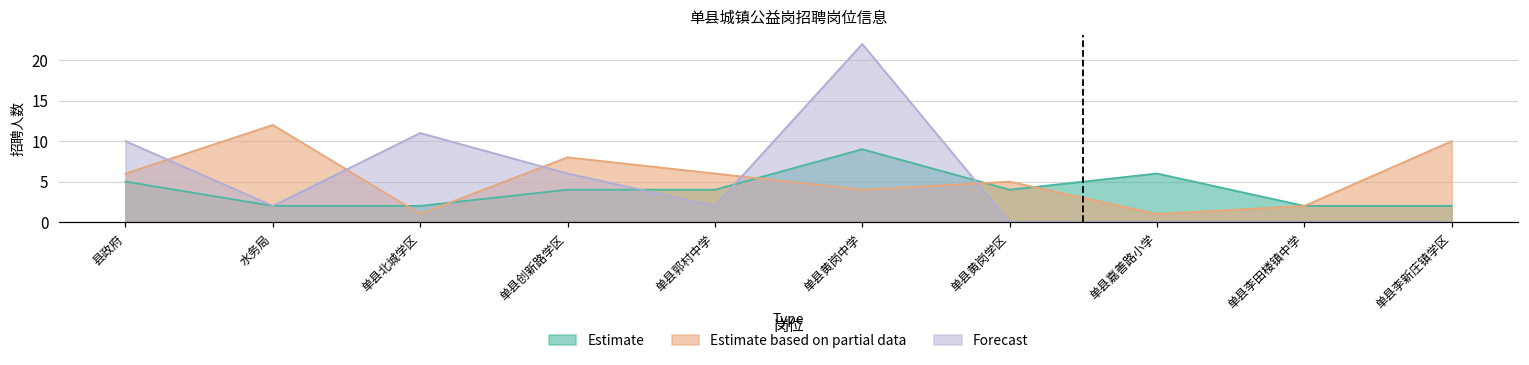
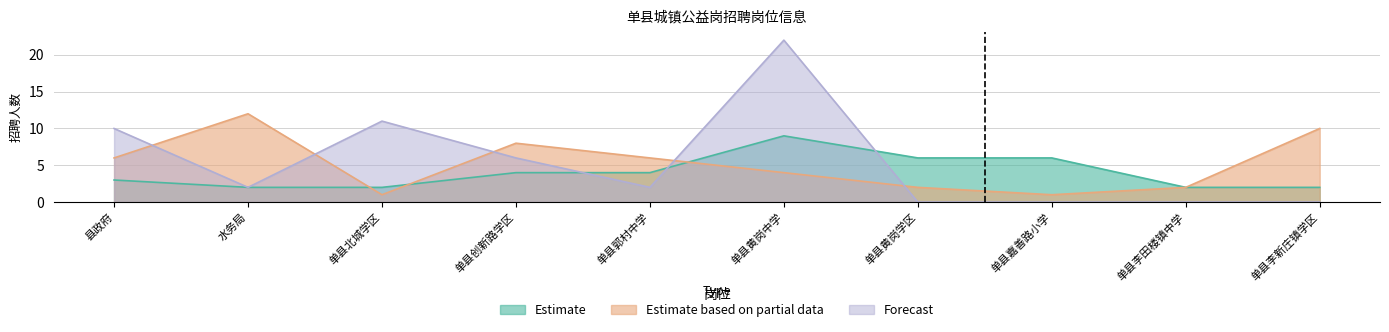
  {
    "Estimate": {
-     "县政府": 5,
+     "县政府": 3,
      "单县北城学区": 2,
      "单县创新路学区": 4,
      "单县郭村中学": 4,
      "单县黄岗中学": 9,
-     "单县黄岗学区": 4,
+     "单县黄岗学区": 6,
      "单县嘉善路小学": 6,
      "单县李新庄镇学区": 2
    },
    "Estimate based on partial data": {
      "县政府": 6,
      "水务局": 12,
      "单县北城学区": 1,
      "单县创新路学区": 8,
      "单县郭村中学": 6,
      "单县黄岗中学": 4,
-     "单县黄岗学区": 5,
+     "单县黄岗学区": 2,
      "单县嘉善路小学": 1,
      "单县李新庄镇学区": 10
    },
    "Forecast": {
      "县政府": 10,
      "单县北城学区": 11,
      "单县创新路学区": 6,
      "单县郭村中学": 2,
      "单县黄岗中学": 22,
      "单县黄岗学区": 0,
      "单县嘉善路小学": 0,
      "单县李田楼镇中学": 0,
      "单县李新庄镇学区": 0
    }
  }
